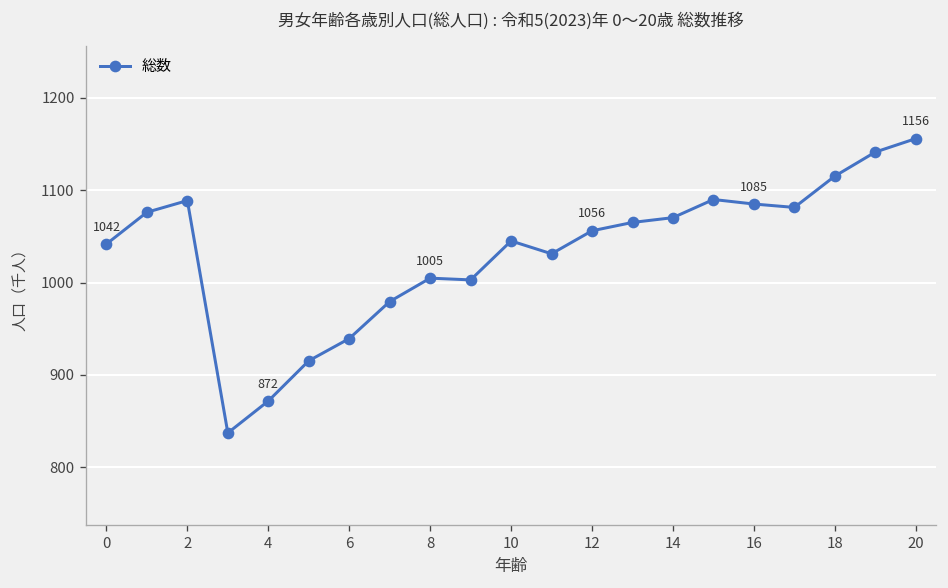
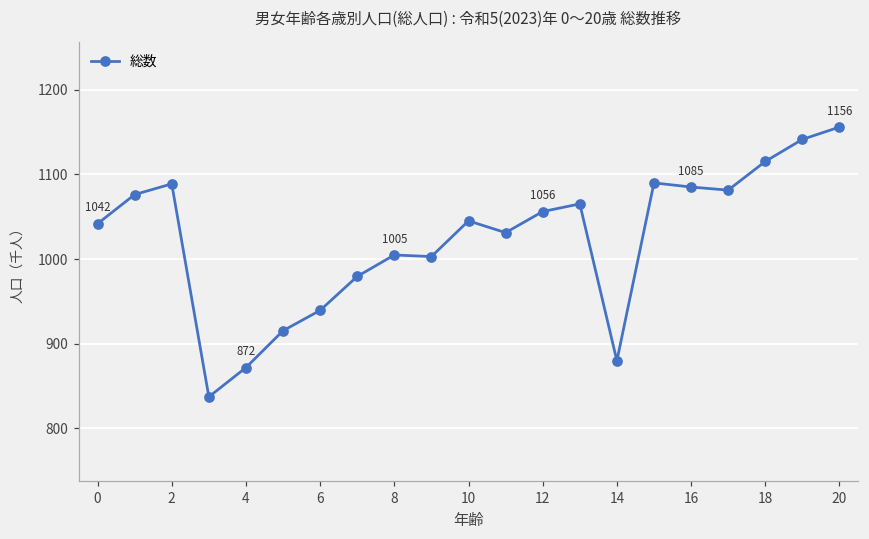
  {
    "2": 1090,
    "6": 940,
    "10": 1050,
-   "14": 1070,
+   "14": 880,
    "18": 1120
  }
